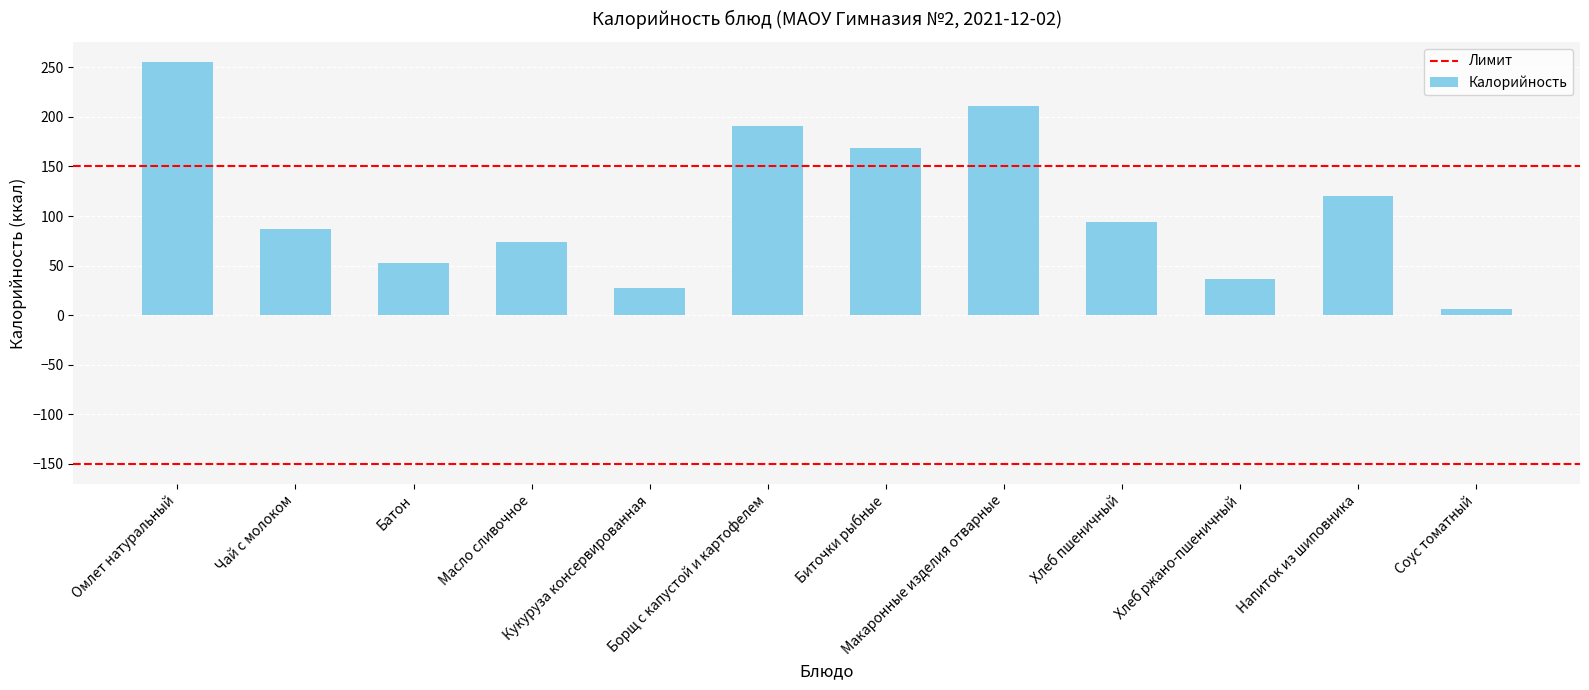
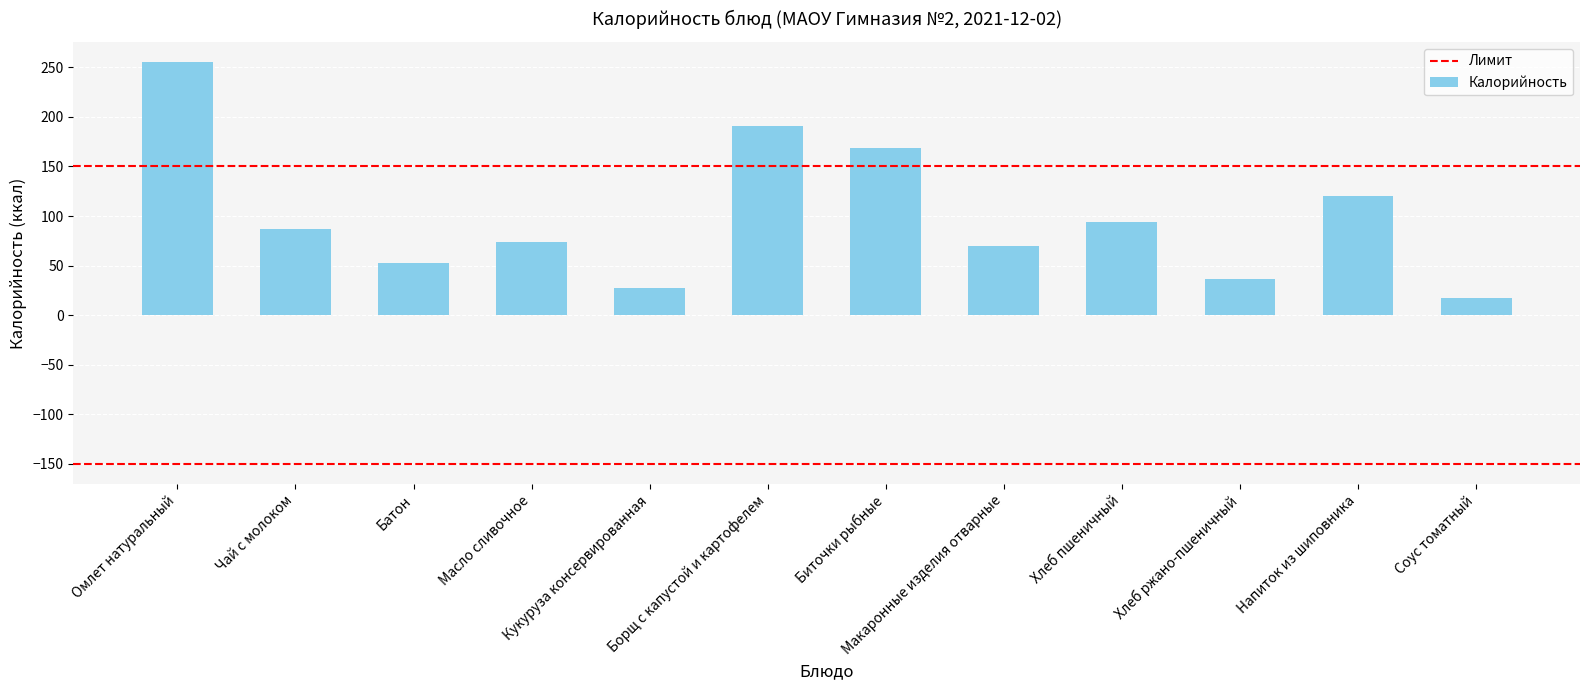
  {
    "Омлет натуральный": 260,
    "Чай с молоком": 90,
    "Батон": 50,
    "Масло сливочное": 70,
    "Кукуруза консервированная": 30,
    "Борщ с капустой и картофелем": 190,
    "Биточки рыбные": 170,
-   "Макаронные изделия отварные": 210,
+   "Макаронные изделия отварные": 70,
    "Хлеб пшеничный": 90,
    "Хлеб ржано-пшеничный": 40,
    "Напиток из шиповника": 120,
-   "Соус томатный": 10
+   "Соус томатный": 20
  }
